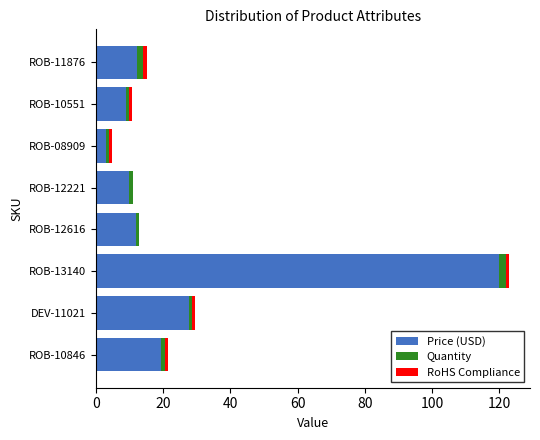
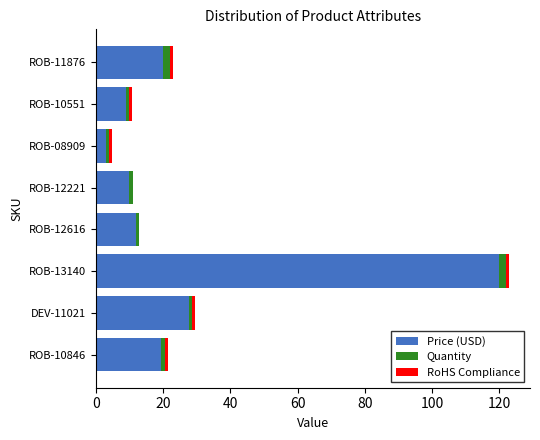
  {
    "Price (USD)": {
-     "ROB-11876": 12,
+     "ROB-11876": 20,
      "ROB-10551": 9,
      "ROB-08909": 3,
      "ROB-12221": 10,
      "ROB-12616": 12,
      "ROB-13140": 120,
      "DEV-11021": 28,
      "ROB-10846": 20
    },
    "Quantity": {
      "ROB-11876": 2,
      "ROB-10551": 1,
      "ROB-08909": 1,
      "ROB-12221": 1,
      "ROB-12616": 1,
      "ROB-13140": 2,
      "DEV-11021": 1,
      "ROB-10846": 1
    },
    "RoHS Compliance": {
      "ROB-11876": 1,
      "ROB-10551": 1,
      "ROB-08909": 1,
      "ROB-12221": 0,
      "ROB-12616": 0,
      "ROB-13140": 1,
      "DEV-11021": 1,
      "ROB-10846": 1
    }
  }
